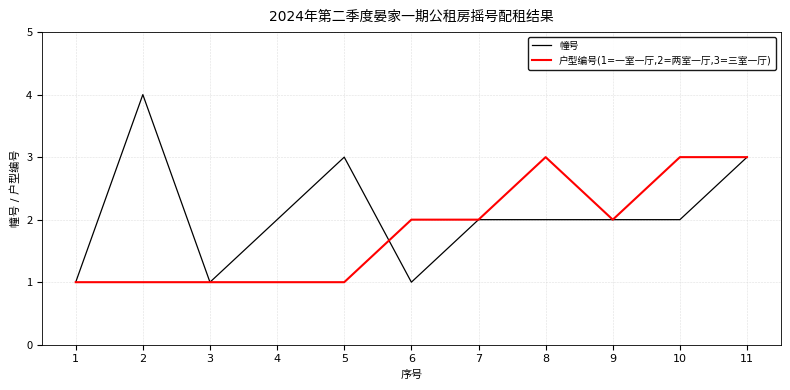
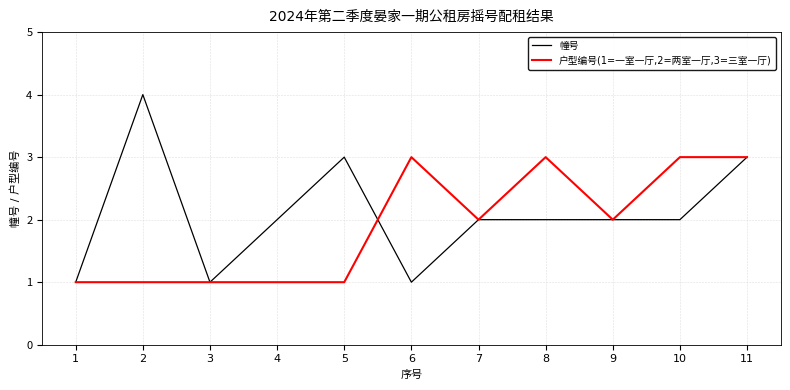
  {
    "幢号": {
      "2": 4,
      "4": 2,
      "5": 3,
      "6": 1,
      "8": 2,
      "10": 2
    },
    "户型编号(1=一室一厅,2=两室一厅,3=三室一厅)": {
      "2": 1,
      "4": 1,
      "5": 1,
-     "6": 2,
+     "6": 3,
      "8": 3,
      "10": 3
    }
  }
